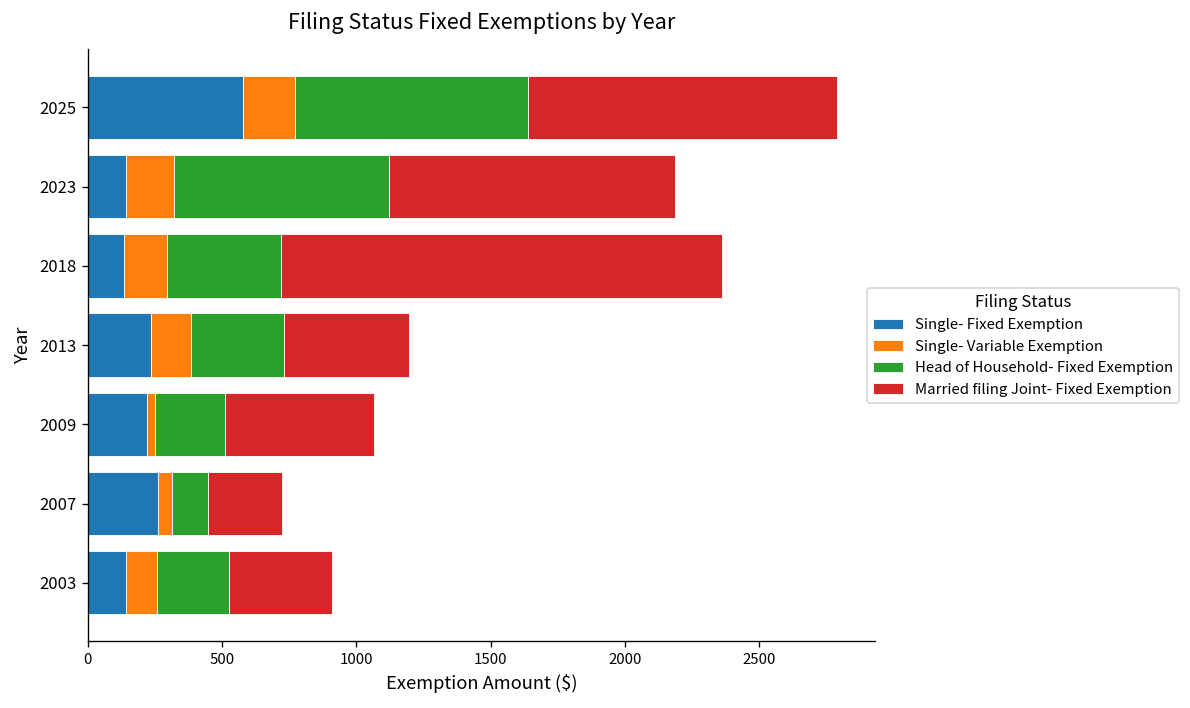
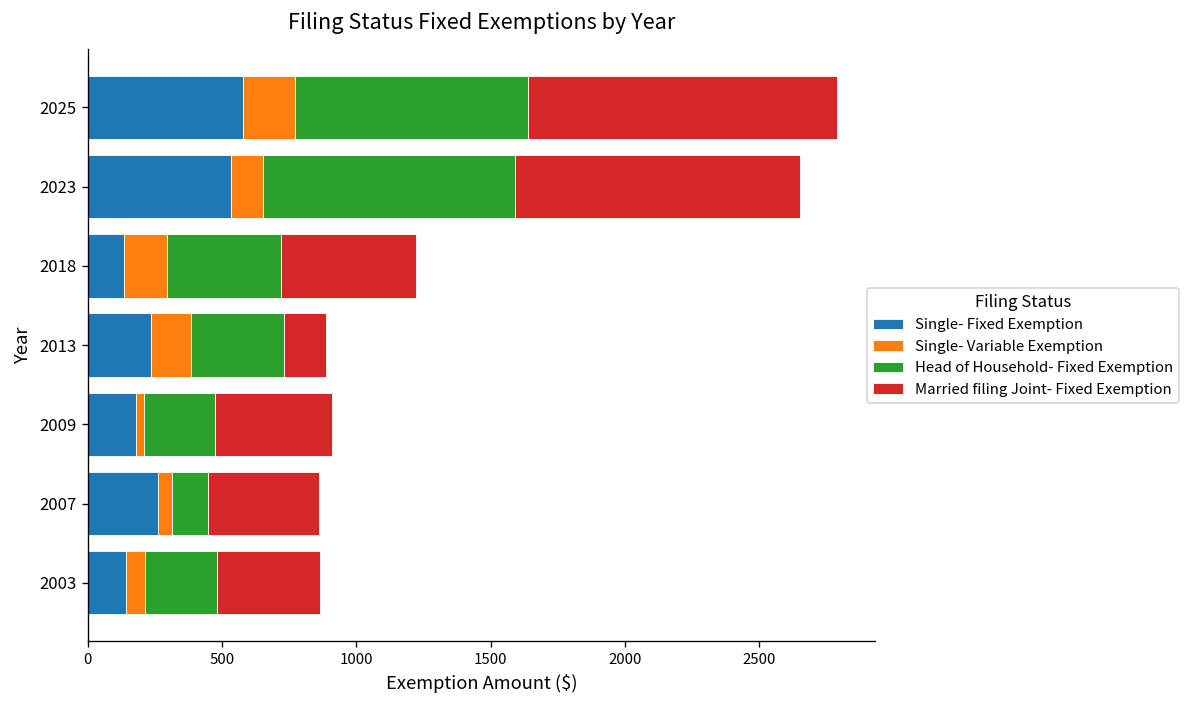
  {
    "Single- Fixed Exemption": {
      "2025": 580,
-     "2023": 140,
+     "2023": 530,
      "2018": 140,
      "2013": 230,
-     "2009": 220,
+     "2009": 180,
      "2007": 260,
      "2003": 140
    },
    "Single- Variable Exemption": {
      "2025": 200,
-     "2023": 180,
+     "2023": 120,
      "2018": 160,
      "2013": 150,
      "2009": 30,
      "2007": 50,
-     "2003": 120
+     "2003": 70
    },
    "Head of Household- Fixed Exemption": {
      "2025": 870,
-     "2023": 800,
+     "2023": 940,
      "2018": 430,
      "2013": 340,
      "2009": 260,
      "2007": 130,
      "2003": 270
    },
    "Married filing Joint- Fixed Exemption": {
      "2025": 1150,
      "2023": 1070,
-     "2018": 1640,
-     "2013": 470,
-     "2009": 560,
-     "2007": 270,
+     "2018": 500,
+     "2013": 160,
+     "2009": 440,
+     "2007": 410,
      "2003": 380
    }
  }
